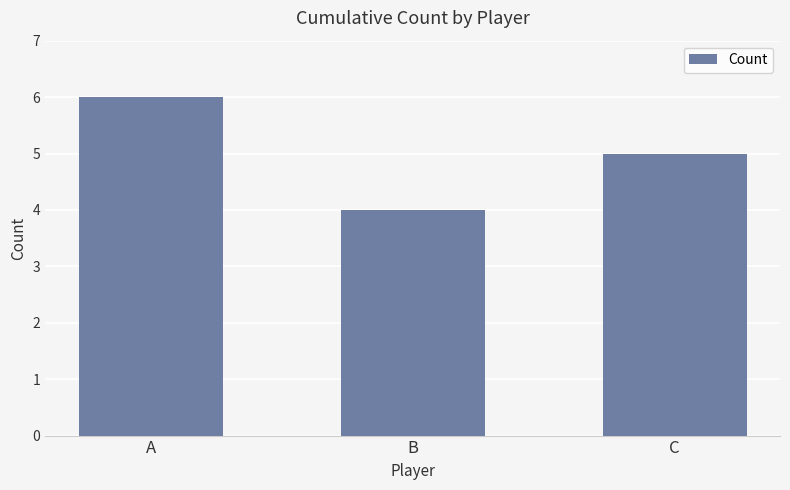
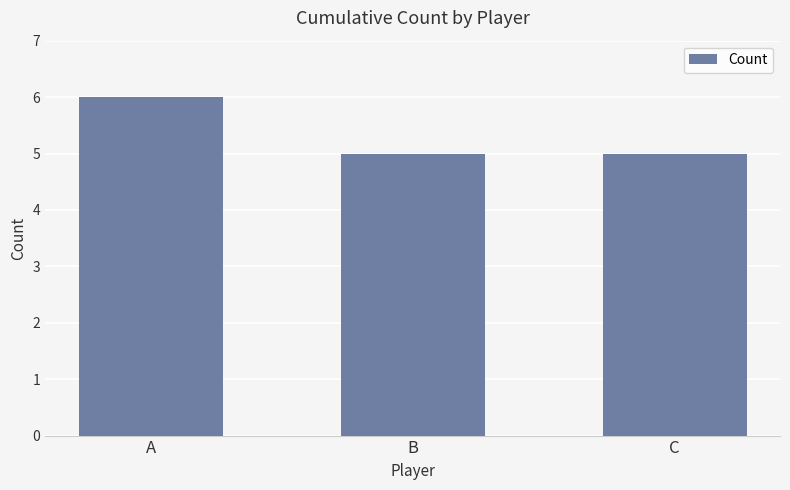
  {
    "A": 6,
-   "B": 4,
+   "B": 5,
    "C": 5
  }
